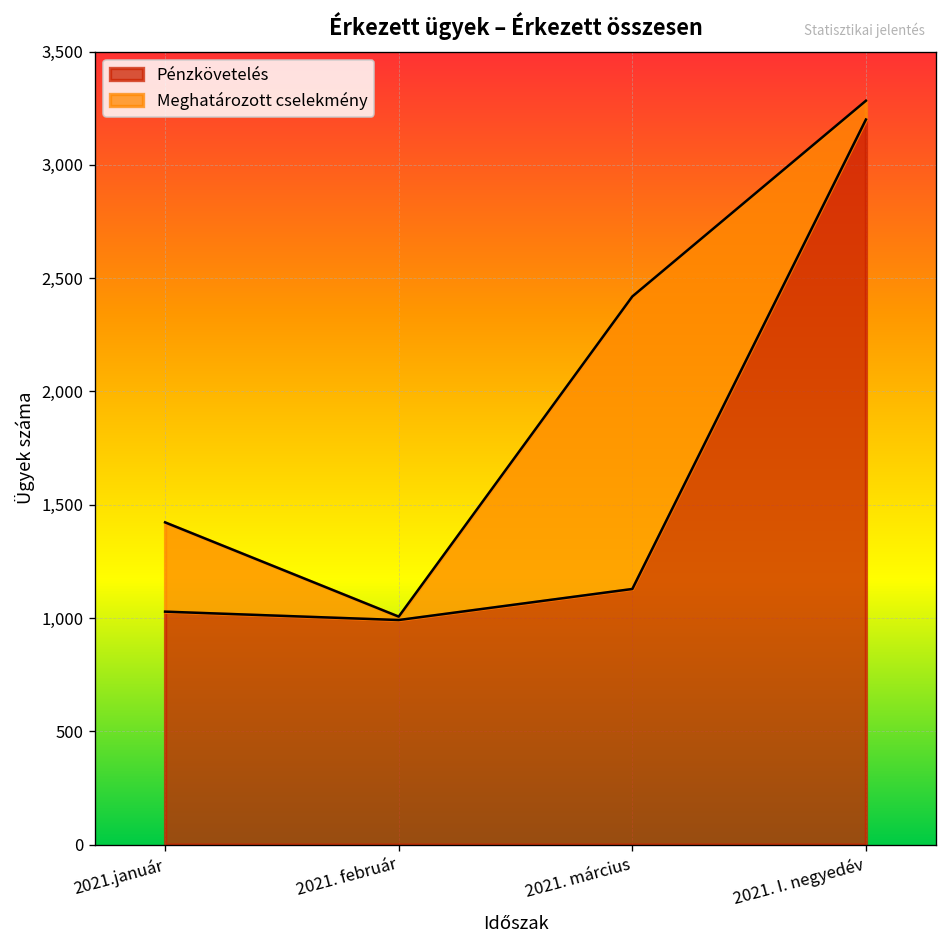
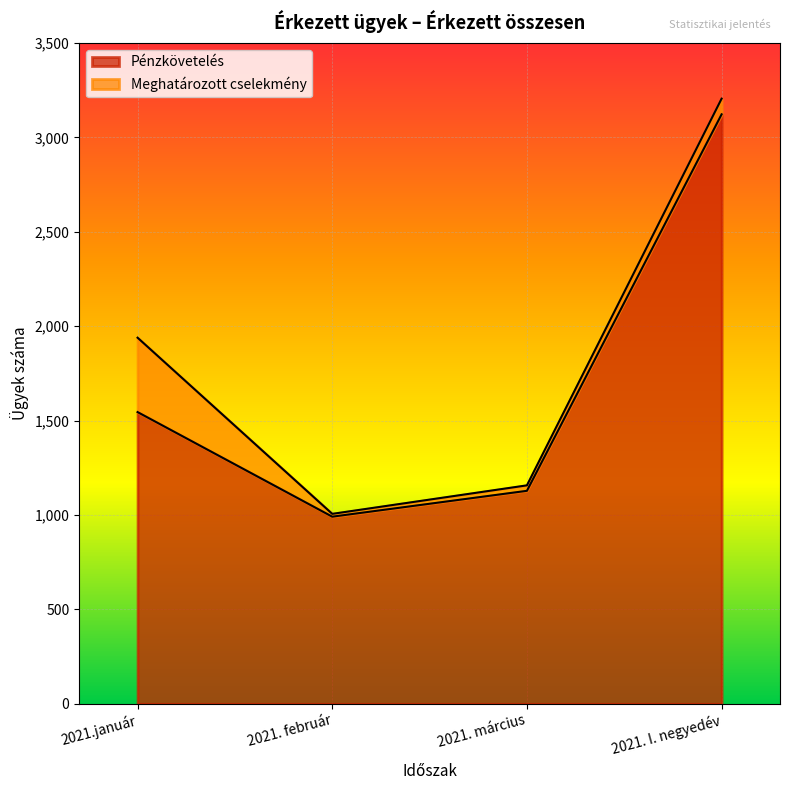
  {
    "Pénzkövetelés": {
-     "2021.január": "1,030",
+     "2021.január": "1,550",
      "2021. február": "990",
      "2021. március": "1,130",
-     "2021. I. negyedév": "3,200"
+     "2021. I. negyedév": "3,120"
    },
    "Meghatározott cselekmény": {
      "2021.január": "390",
      "2021. február": "20",
-     "2021. március": "1,290",
+     "2021. március": "30",
      "2021. I. negyedév": "80"
    }
  }
